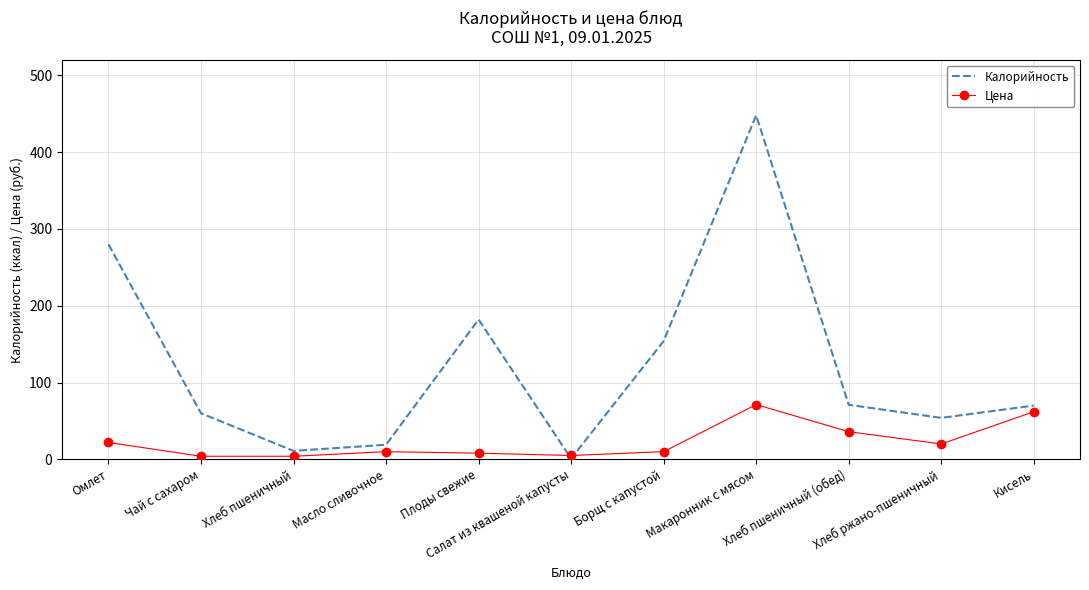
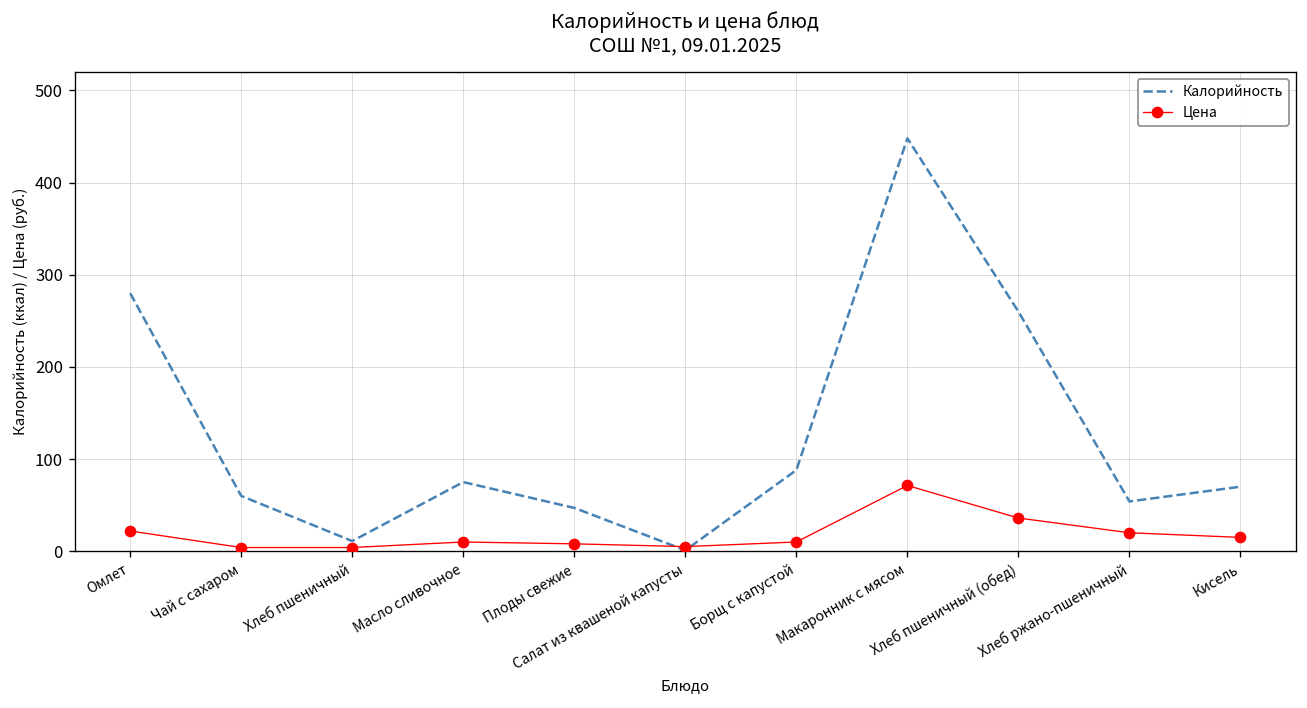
  {
    "Калорийность": {
      "Омлет": 280,
      "Чай с сахаром": 60,
      "Хлеб пшеничный": 10,
-     "Масло сливочное": 20,
-     "Плоды свежие": 180,
+     "Масло сливочное": 80,
+     "Плоды свежие": 50,
      "Салат из квашеной капусты": 0,
-     "Борщ с капустой": 150,
+     "Борщ с капустой": 90,
      "Макаронник с мясом": 450,
-     "Хлеб пшеничный (обед)": 70,
+     "Хлеб пшеничный (обед)": 260,
      "Хлеб ржано-пшеничный": 50,
      "Кисель": 70
    },
    "Цена": {
      "Омлет": 20,
      "Чай с сахаром": 0,
      "Хлеб пшеничный": 0,
      "Масло сливочное": 10,
      "Плоды свежие": 10,
      "Салат из квашеной капусты": 10,
      "Борщ с капустой": 10,
      "Макаронник с мясом": 70,
      "Хлеб пшеничный (обед)": 40,
      "Хлеб ржано-пшеничный": 20,
-     "Кисель": 60
+     "Кисель": 20
    }
  }
